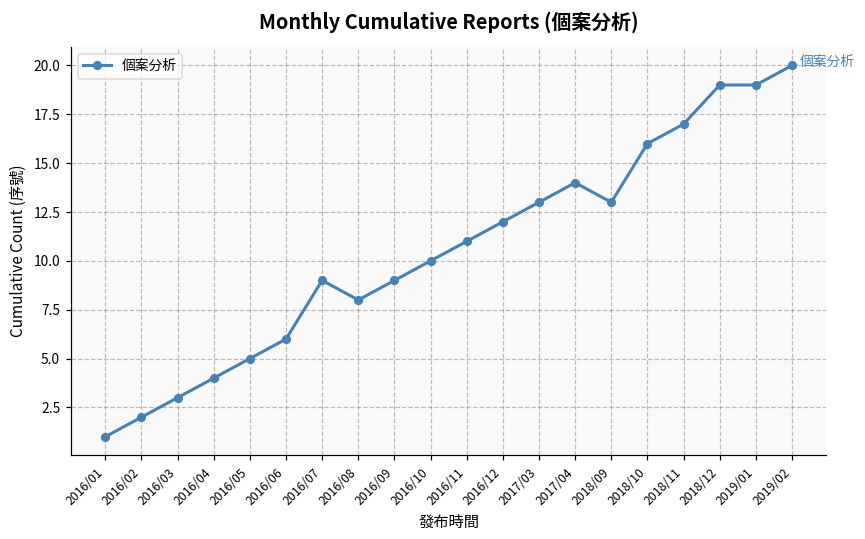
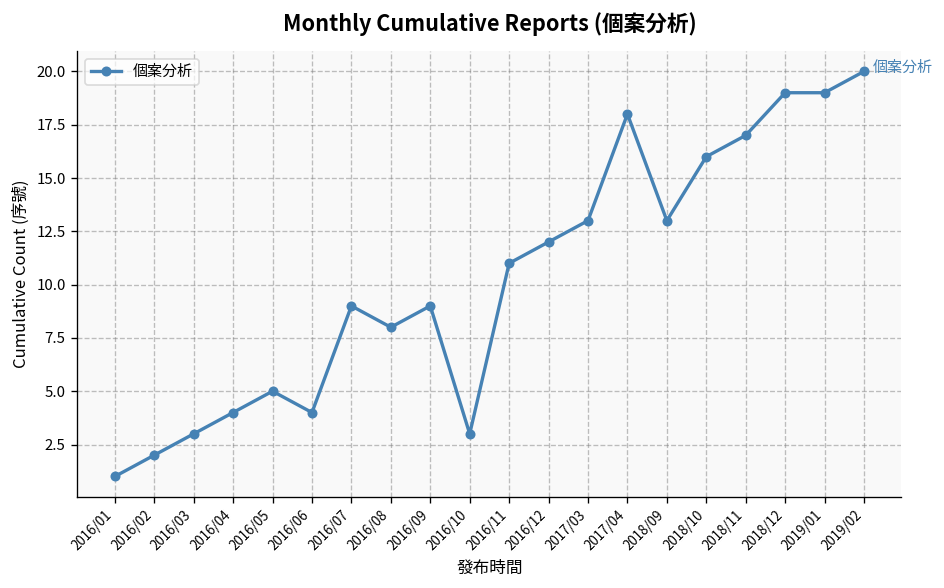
  {
    "2016/01": 1,
    "2016/02": 2,
    "2016/03": 3,
    "2016/04": 4,
    "2016/05": 5,
-   "2016/06": 6,
+   "2016/06": 4,
    "2016/07": 9,
    "2016/08": 8,
    "2016/09": 9,
-   "2016/10": 10,
+   "2016/10": 3,
    "2016/11": 11,
    "2016/12": 12,
    "2017/03": 13,
-   "2017/04": 14,
+   "2017/04": 18,
    "2018/09": 13,
    "2018/10": 16,
    "2018/11": 17,
    "2018/12": 19,
    "2019/01": 19,
    "2019/02": 20
  }
